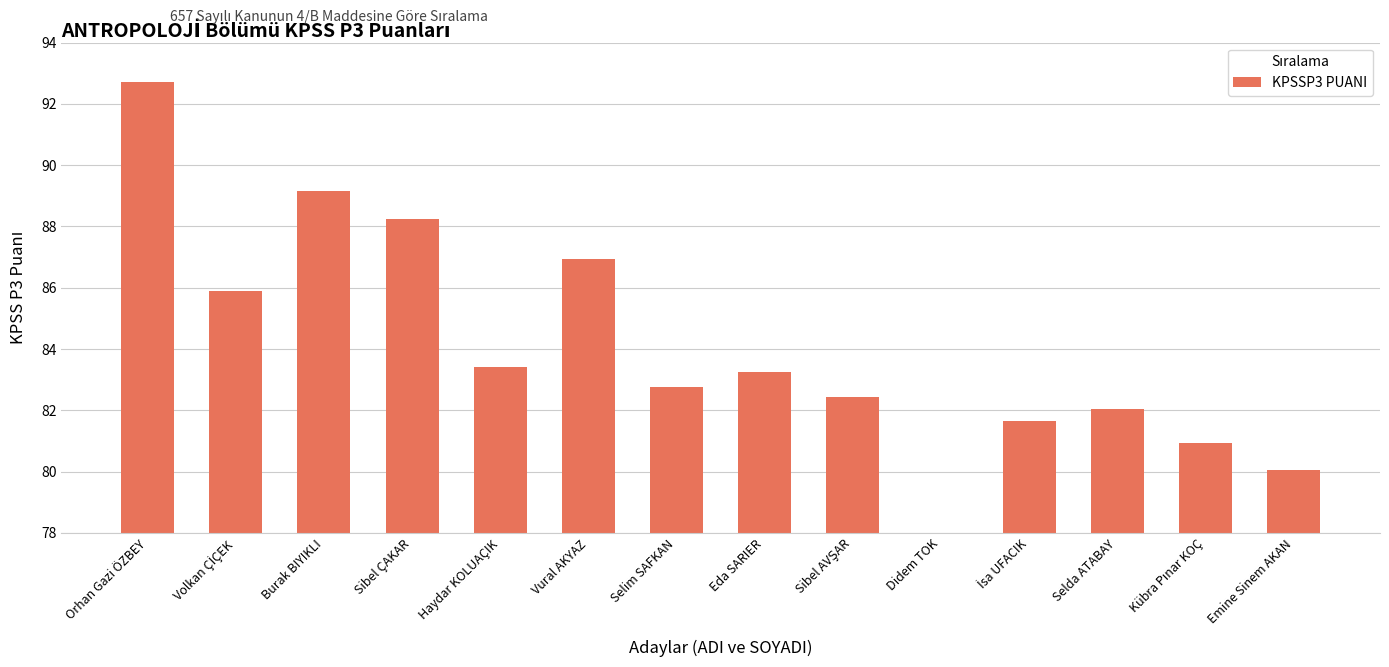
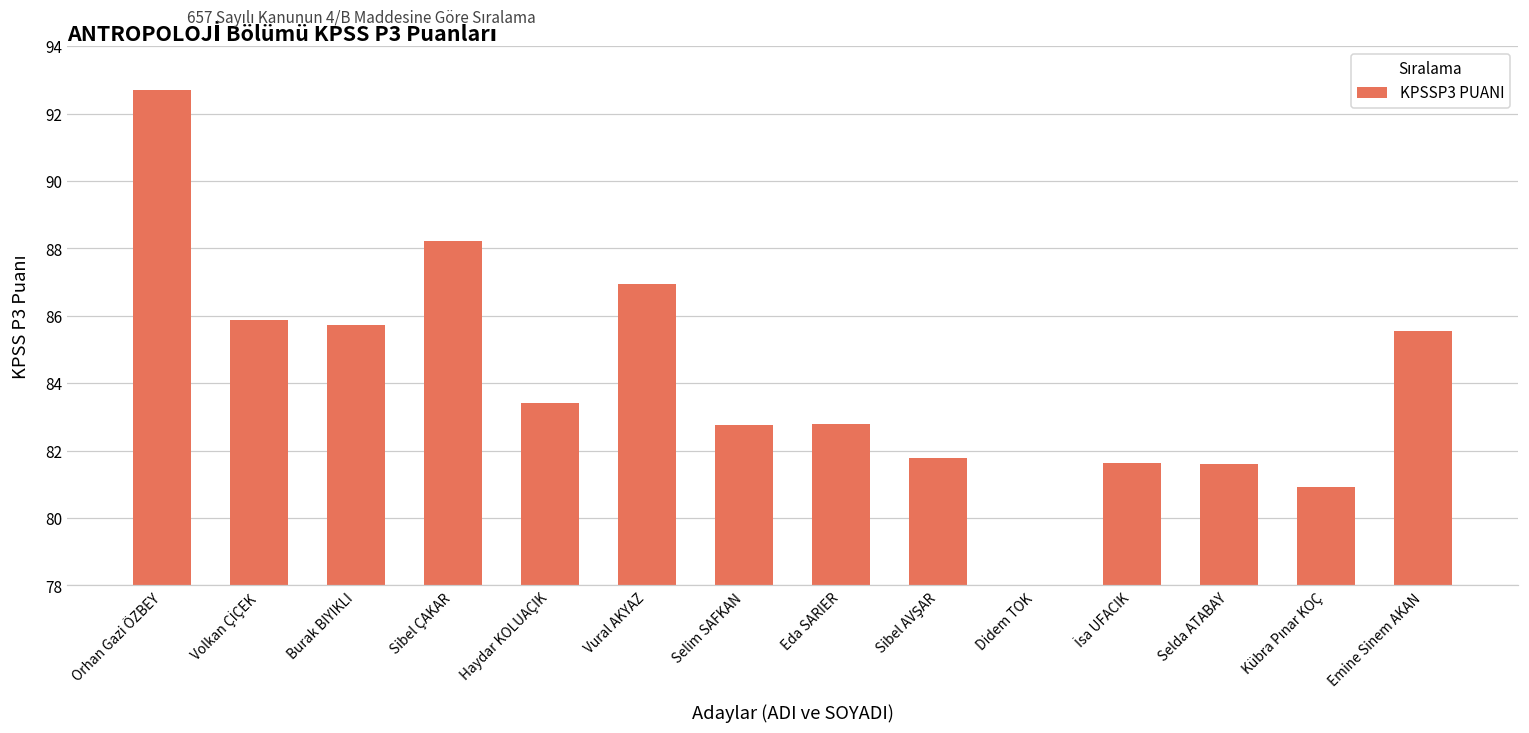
  {
    "Orhan Gazi ÖZBEY": 92.7,
    "Volkan ÇİÇEK": 85.9,
-   "Burak BIYIKLI": 89.1,
+   "Burak BIYIKLI": 85.7,
    "Sibel ÇAKAR": 88.2,
    "Haydar KOLUAÇIK": 83.4,
    "Vural AKYAZ": 86.9,
    "Selim SAFKAN": 82.8,
-   "Eda SARIER": 83.3,
-   "Sibel AVŞAR": 82.4,
+   "Eda SARIER": 82.8,
+   "Sibel AVŞAR": 81.8,
    "İsa UFACIK": 81.6,
-   "Selda ATABAY": 82.0,
+   "Selda ATABAY": 81.6,
    "Kübra Pınar KOÇ": 80.9,
-   "Emine Sinem AKAN": 80.1
+   "Emine Sinem AKAN": 85.5
  }
